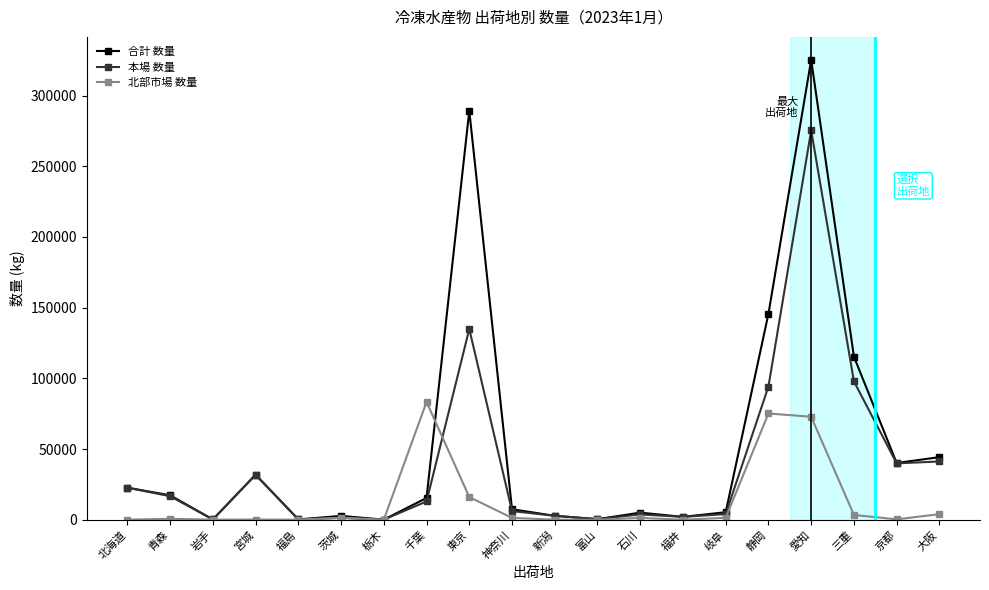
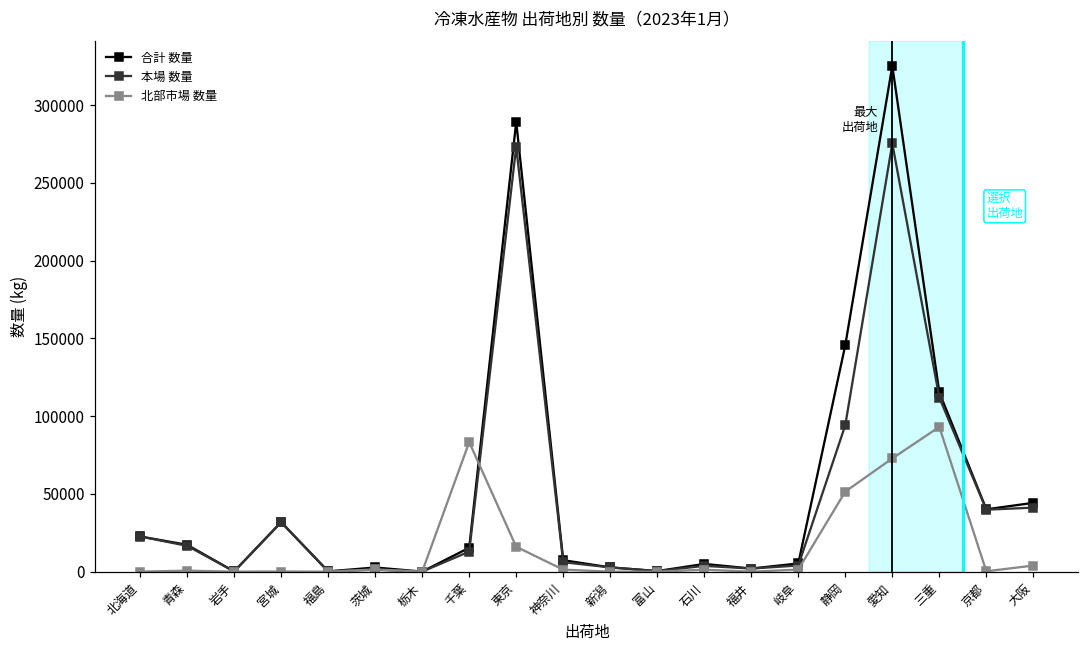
  {
    "合計 数量": {
      "千葉": 15000,
      "東京": 289000,
      "静岡": 146000,
      "愛知": 325000,
      "三重": 115000,
      "大阪": 44000
    },
    "本場 数量": {
      "千葉": 13000,
-     "東京": 135000,
+     "東京": 273000,
      "静岡": 94000,
      "愛知": 275000,
-     "三重": 98000,
+     "三重": 112000,
      "大阪": 41000
    },
    "北部市場 数量": {
      "北海道": 0,
      "青森": 1000,
      "宮城": 0,
      "千葉": 83000,
      "東京": 16000,
      "神奈川": 1000,
      "新潟": 0,
      "石川": 1000,
      "福井": 0,
      "岐阜": 1000,
-     "静岡": 75000,
+     "静岡": 51000,
      "愛知": 73000,
-     "三重": 3000,
+     "三重": 93000,
      "京都": 0,
      "大阪": 4000
    }
  }
